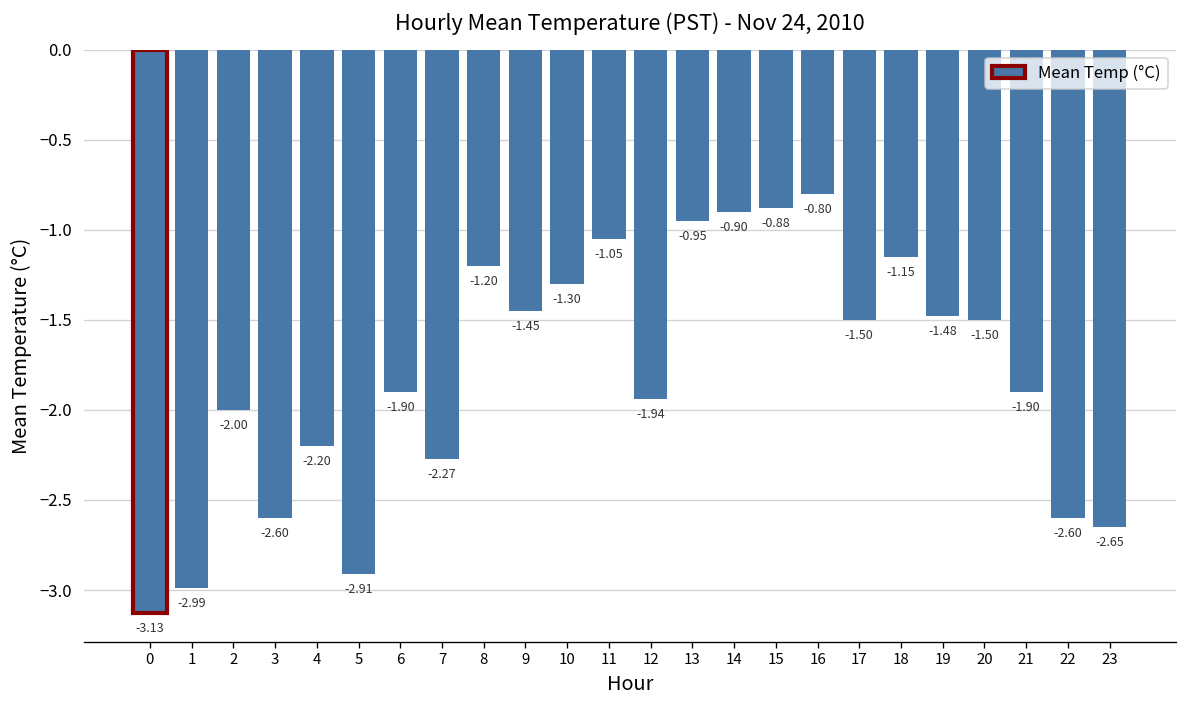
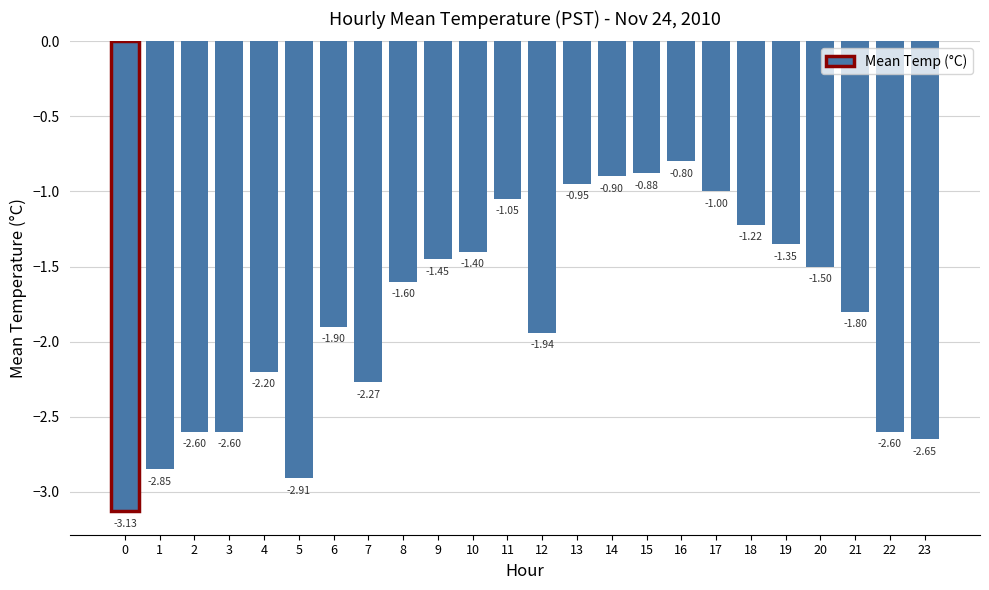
  {
    "0": -3.13,
-   "1": -2.99,
-   "2": -2.00,
+   "1": -2.85,
+   "2": -2.60,
    "3": -2.60,
    "4": -2.20,
    "5": -2.91,
    "6": -1.90,
    "7": -2.27,
-   "8": -1.20,
+   "8": -1.60,
    "9": -1.45,
-   "10": -1.30,
+   "10": -1.40,
    "11": -1.05,
    "12": -1.94,
    "13": -0.95,
    "14": -0.90,
    "15": -0.88,
    "16": -0.80,
-   "17": -1.50,
-   "18": -1.15,
-   "19": -1.48,
+   "17": -1.00,
+   "18": -1.22,
+   "19": -1.35,
    "20": -1.50,
-   "21": -1.90,
+   "21": -1.80,
    "22": -2.60,
    "23": -2.65
  }
